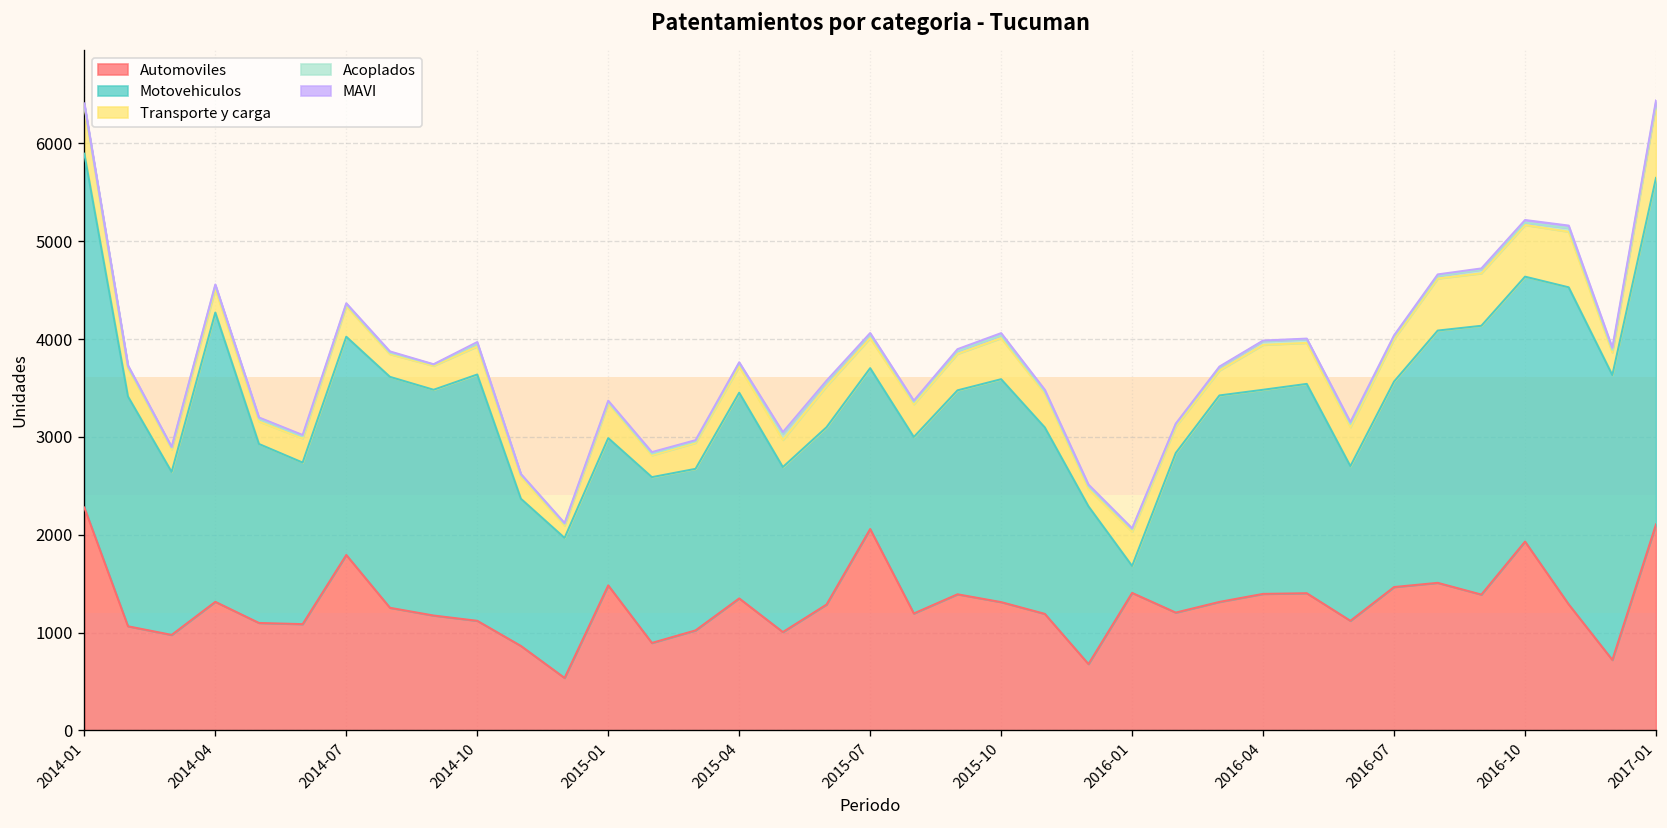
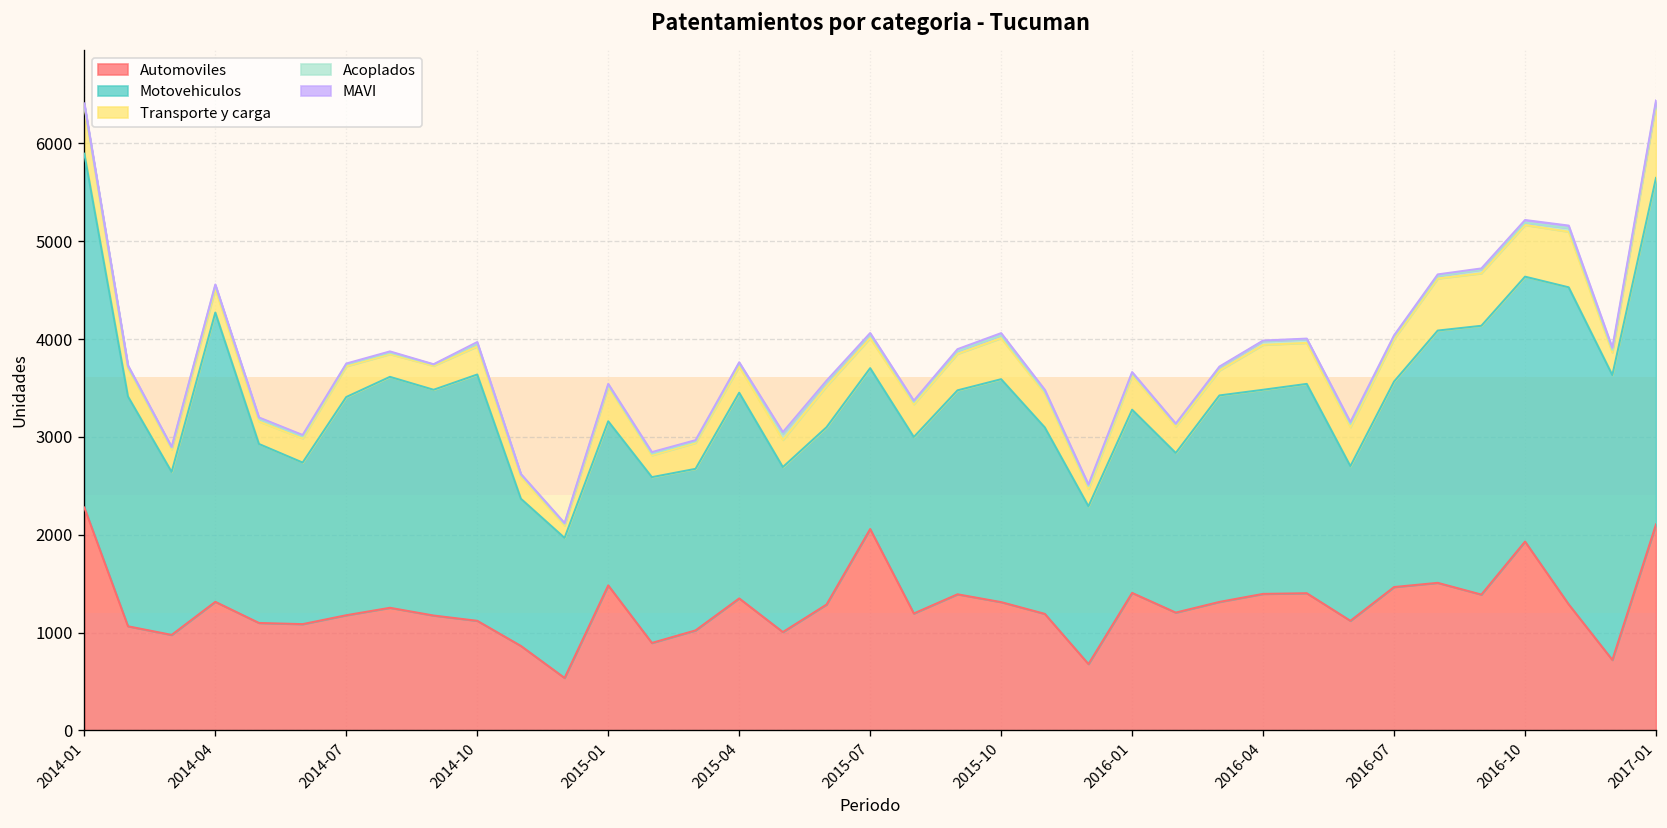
  {
    "Automoviles": {
      "2014-01": 2300,
      "2014-04": 1300,
-     "2014-07": 1800,
+     "2014-07": 1200,
      "2014-10": 1100,
      "2015-01": 1500,
      "2015-04": 1400,
      "2015-07": 2100,
      "2015-10": 1300,
      "2016-01": 1400,
      "2016-04": 1400,
      "2016-07": 1500,
      "2016-10": 1900,
      "2017-01": 2100
    },
    "Motovehiculos": {
      "2014-01": 3600,
      "2014-04": 3000,
      "2014-07": 2200,
      "2014-10": 2500,
-     "2015-01": 1500,
+     "2015-01": 1700,
      "2015-04": 2100,
      "2015-07": 1600,
      "2015-10": 2300,
-     "2016-01": 300,
+     "2016-01": 1900,
      "2016-04": 2100,
      "2016-07": 2100,
      "2016-10": 2700,
      "2017-01": 3500
    },
    "Transporte y carga": {
      "2014-04": 200,
      "2015-04": 300,
      "2015-07": 300,
      "2016-04": 500
    }
  }
